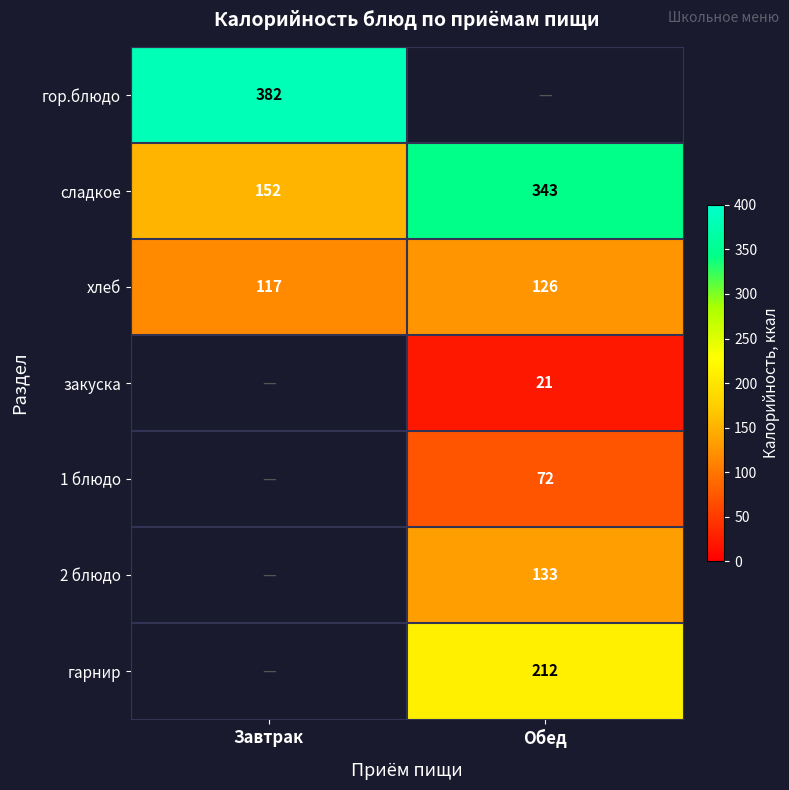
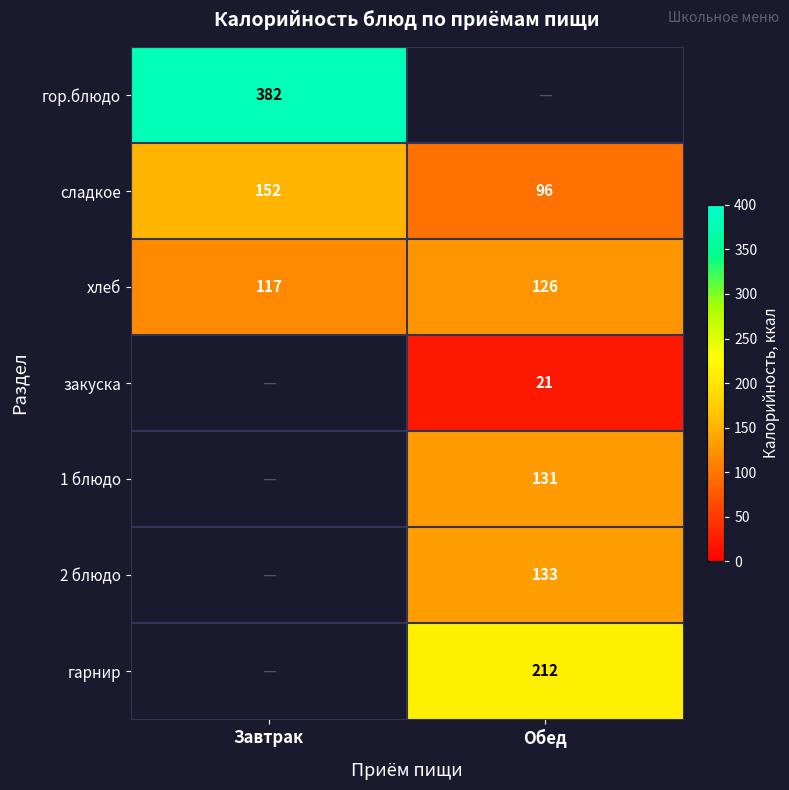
  {
    "гор.блюдо": {
      "Завтрак": 382
    },
    "сладкое": {
      "Завтрак": 152,
-     "Обед": 343
+     "Обед": 96
    },
    "хлеб": {
      "Завтрак": 117,
      "Обед": 126
    },
    "закуска": {
      "Обед": 21
    },
    "1 блюдо": {
-     "Обед": 72
+     "Обед": 131
    },
    "2 блюдо": {
      "Обед": 133
    },
    "гарнир": {
      "Обед": 212
    }
  }
